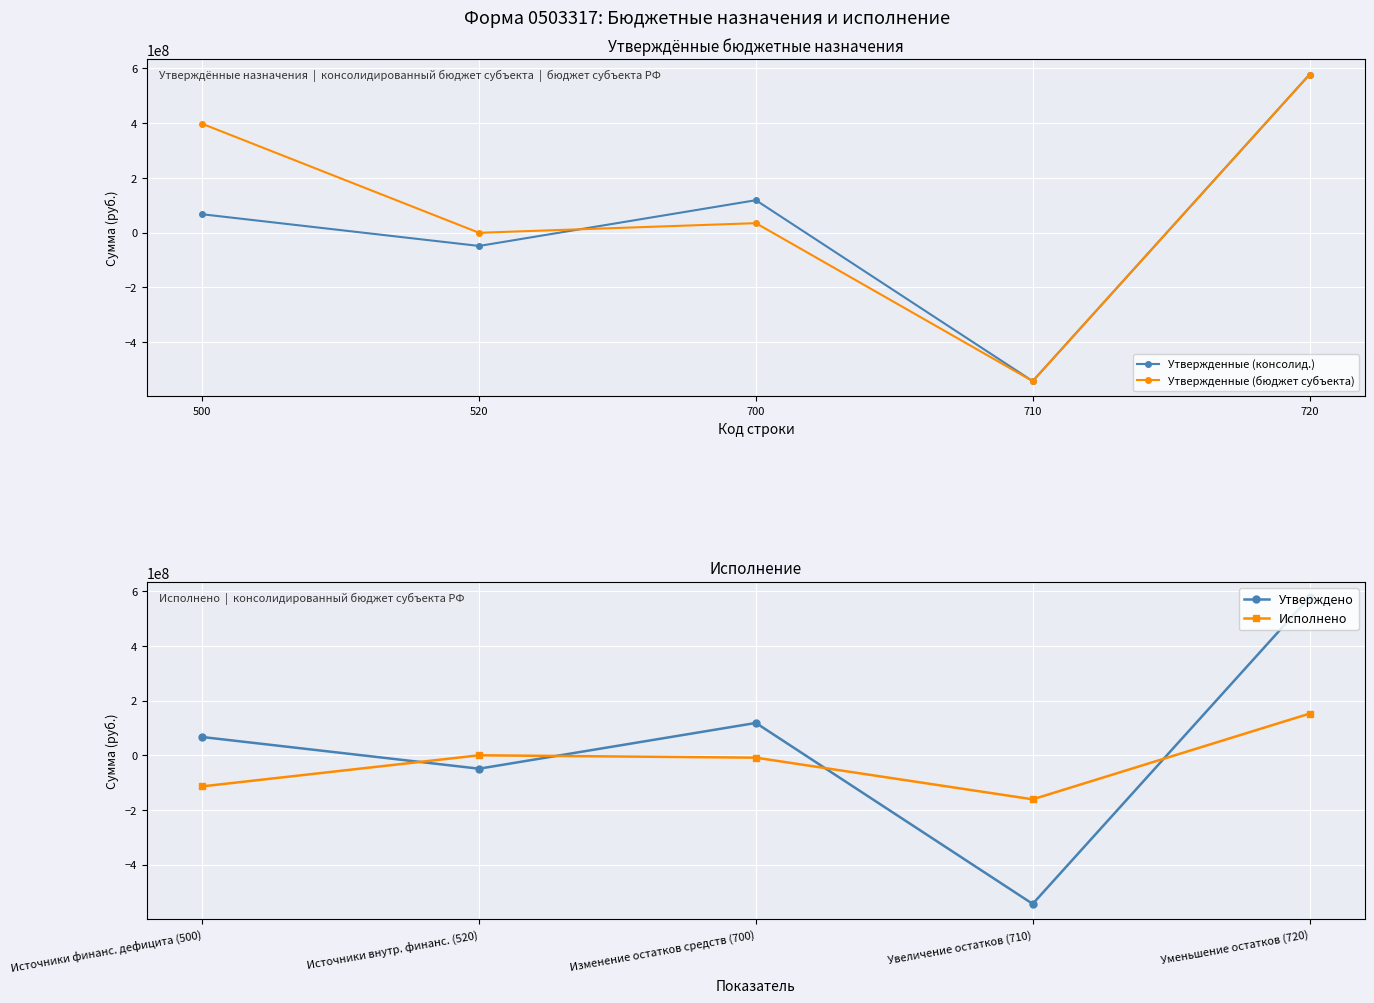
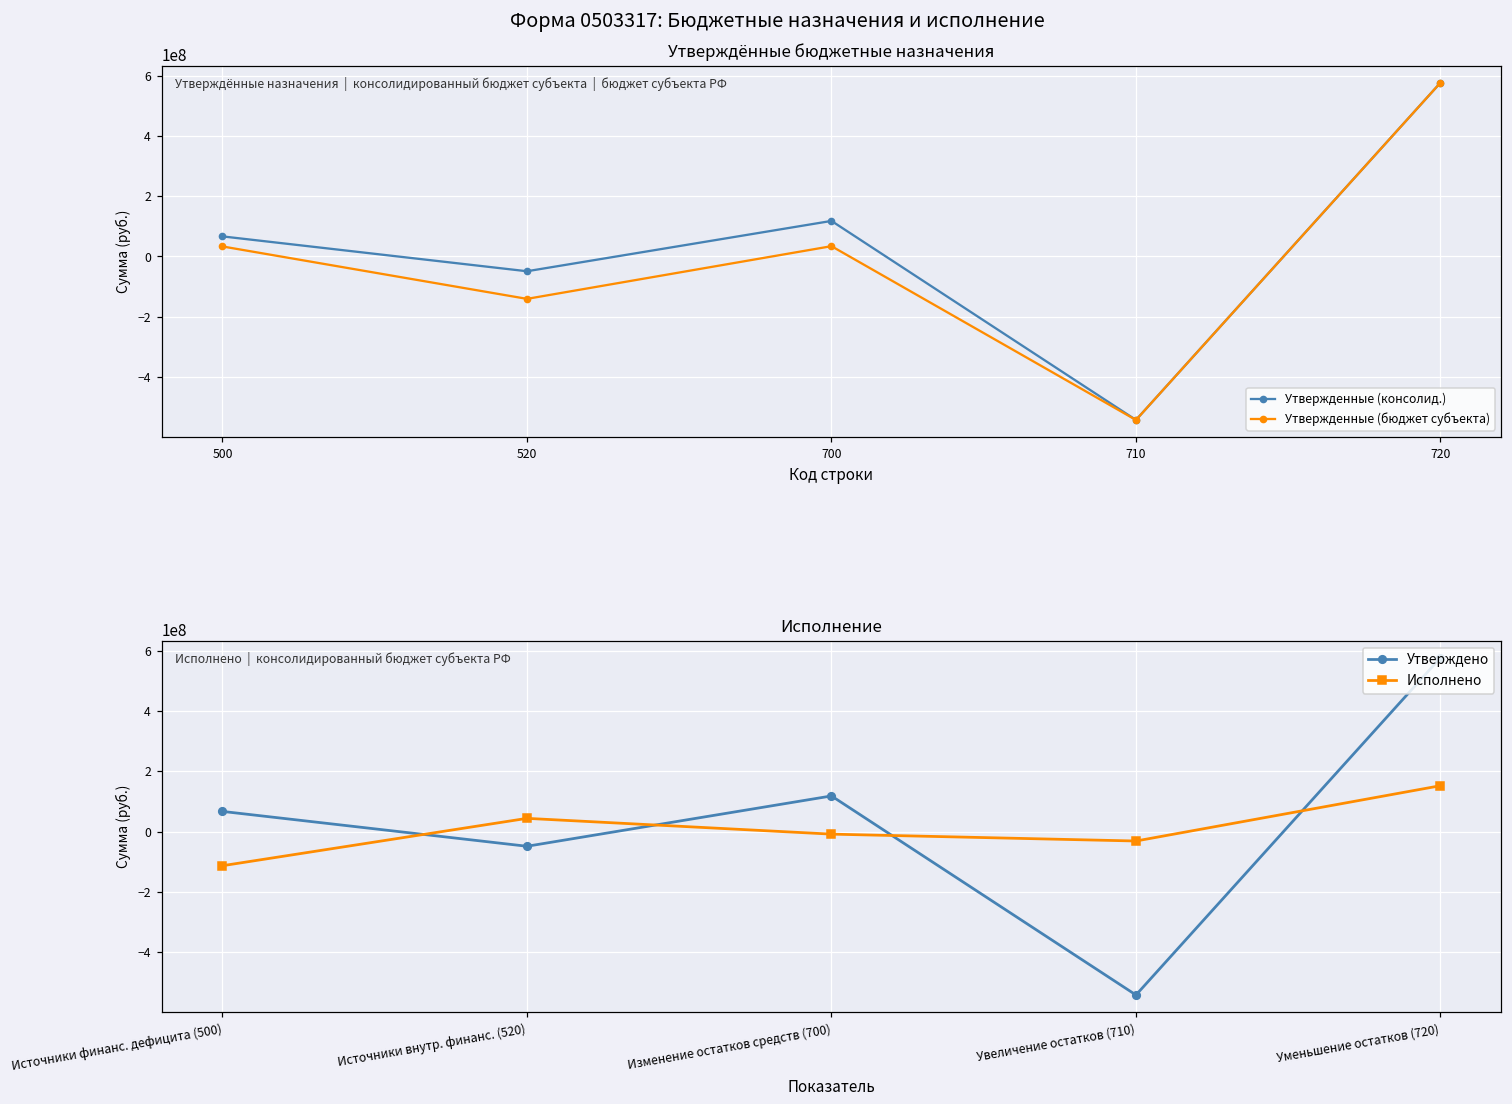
  {
    "Утверждённые бюджетные назначения": {
      "Утвержденные (консолид.)": {
        "500": 70000000,
        "520": -50000000,
        "700": 120000000
      },
      "Утвержденные (бюджет субъекта)": {
-       "500": 400000000,
-       "520": 0,
+       "500": 30000000,
+       "520": -140000000,
        "700": 30000000
      }
    },
    "Исполнение": {
      "Утверждено": {
        "Источники финанс. дефицита (500)": 70000000,
        "Источники внутр. финанс. (520)": -50000000,
        "Изменение остатков средств (700)": 120000000,
        "Увеличение остатков (710)": -540000000
      },
      "Исполнено": {
        "Источники финанс. дефицита (500)": -110000000,
-       "Источники внутр. финанс. (520)": 0,
+       "Источники внутр. финанс. (520)": 40000000,
        "Изменение остатков средств (700)": -10000000,
-       "Увеличение остатков (710)": -160000000,
+       "Увеличение остатков (710)": -30000000,
        "Уменьшение остатков (720)": 150000000
      }
    }
  }
